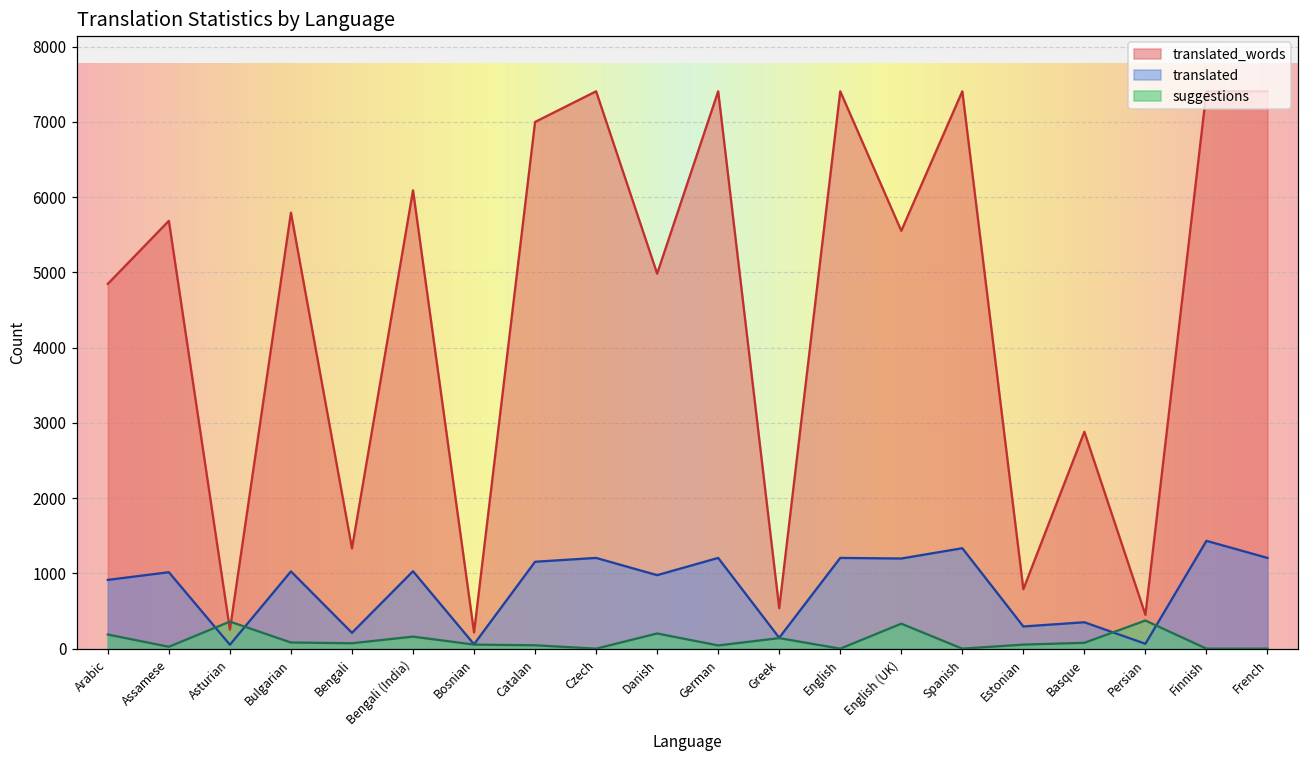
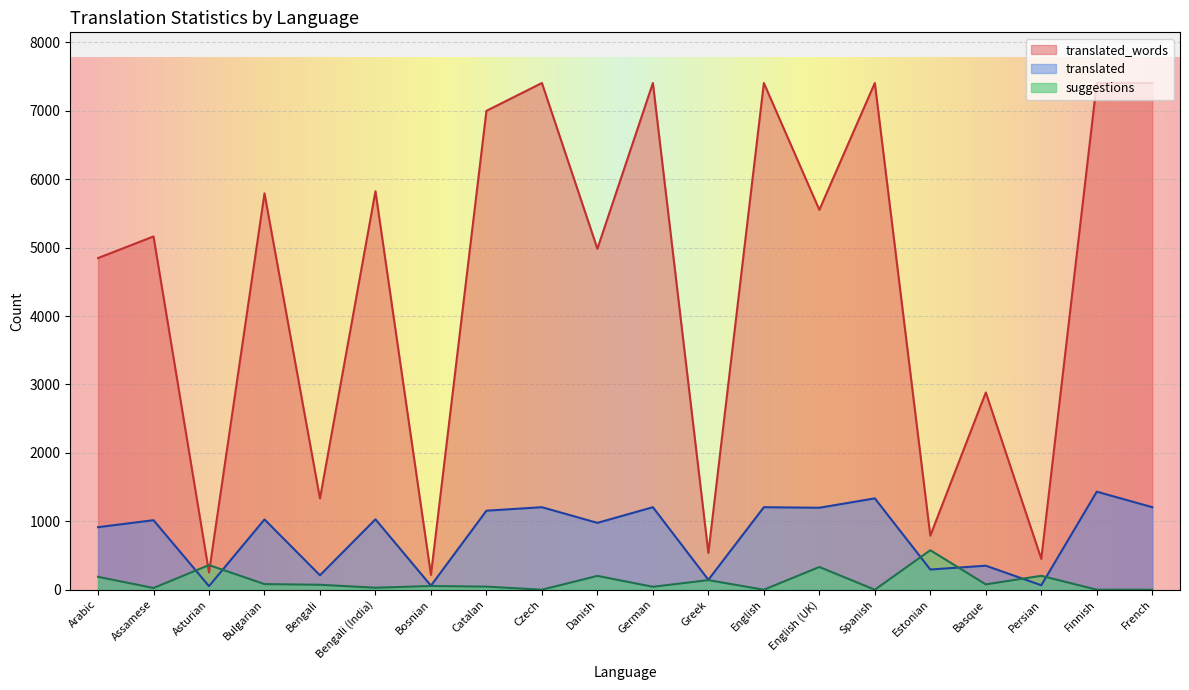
  {
    "translated_words": {
      "Arabic": 4800,
-     "Assamese": 5700,
+     "Assamese": 5200,
      "Asturian": 300,
      "Bulgarian": 5800,
      "Bengali": 1300,
-     "Bengali (India)": 6100,
+     "Bengali (India)": 5800,
      "Bosnian": 200,
      "Catalan": 7000,
      "Czech": 7400,
      "Danish": 5000,
      "German": 7400,
      "Greek": 500,
      "English": 7400,
      "English (UK)": 5600,
      "Spanish": 7400,
      "Estonian": 800,
      "Basque": 2900,
      "Persian": 500
    },
    "translated": {
      "Arabic": 900,
      "Assamese": 1000,
      "Asturian": 100,
      "Bulgarian": 1000,
      "Bengali": 200,
      "Bengali (India)": 1000,
      "Catalan": 1200,
      "Czech": 1200,
      "Danish": 1000,
      "German": 1200,
      "English": 1200,
      "English (UK)": 1200,
      "Spanish": 1300,
      "Estonian": 300,
      "Basque": 400,
      "Persian": 100,
      "Finnish": 1400,
      "French": 1200
    },
    "suggestions": {
      "Arabic": 200,
      "Assamese": 0,
      "Asturian": 400,
      "Bulgarian": 100,
      "Bengali": 100,
-     "Bengali (India)": 200,
+     "Bengali (India)": 0,
      "Catalan": 0,
      "Czech": 0,
      "Danish": 200,
      "German": 0,
      "English": 0,
      "English (UK)": 300,
      "Spanish": 0,
-     "Estonian": 100,
+     "Estonian": 600,
      "Basque": 100,
-     "Persian": 400,
+     "Persian": 200,
      "Finnish": 0,
      "French": 0
    }
  }
